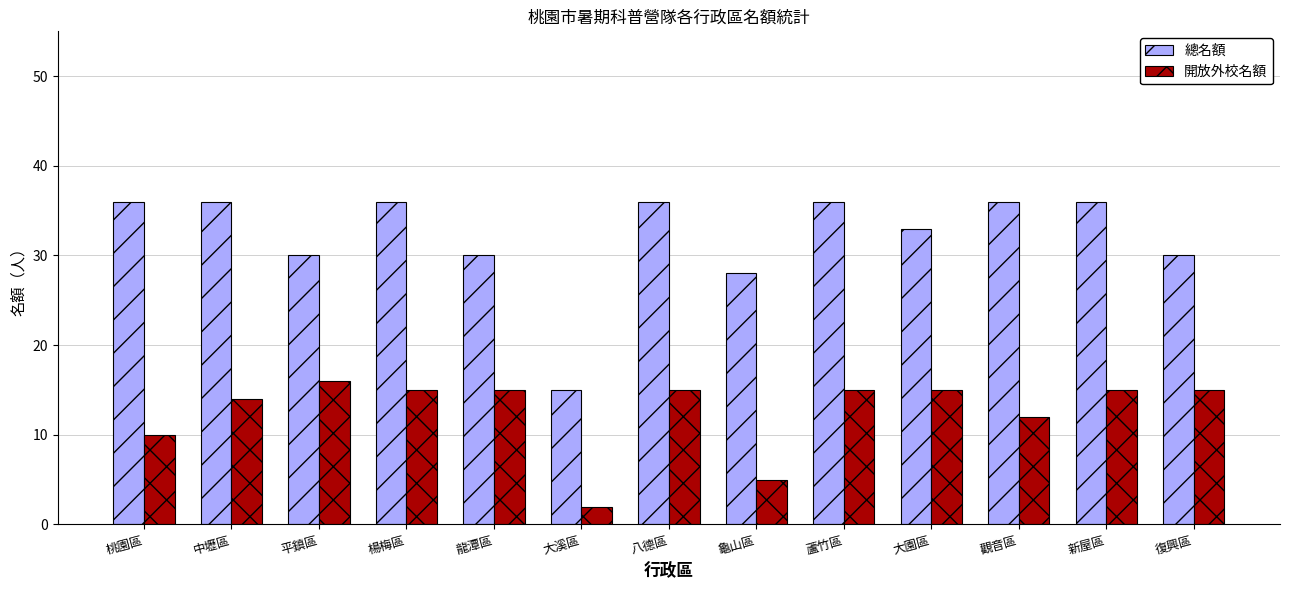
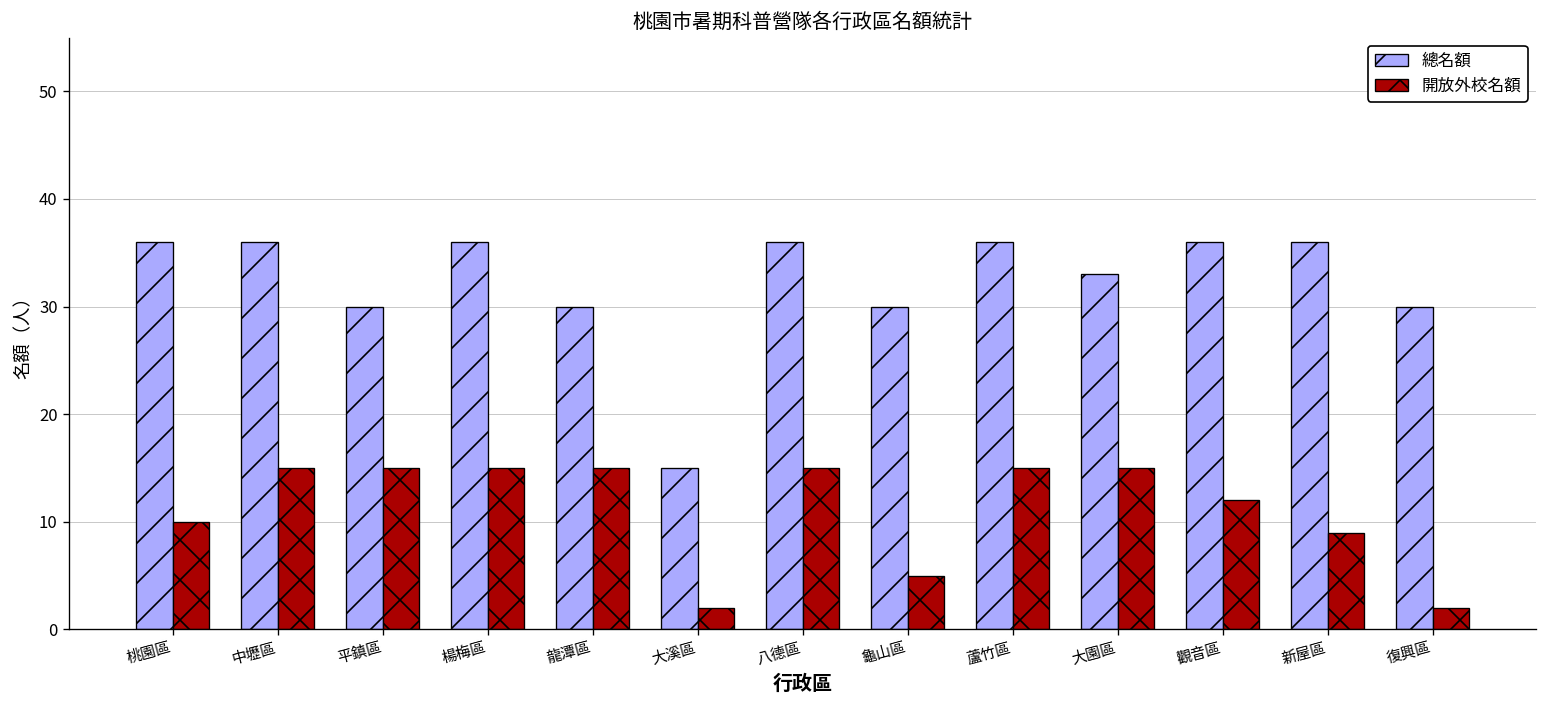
  {
    "總名額": {
      "桃園區": 36,
      "中壢區": 36,
      "平鎮區": 30,
      "楊梅區": 36,
      "龍潭區": 30,
      "大溪區": 15,
      "八德區": 36,
-     "龜山區": 28,
+     "龜山區": 30,
      "蘆竹區": 36,
      "大園區": 33,
      "觀音區": 36,
      "新屋區": 36,
      "復興區": 30
    },
    "開放外校名額": {
      "桃園區": 10,
-     "中壢區": 14,
-     "平鎮區": 16,
+     "中壢區": 15,
+     "平鎮區": 15,
      "楊梅區": 15,
      "龍潭區": 15,
      "大溪區": 2,
      "八德區": 15,
      "龜山區": 5,
      "蘆竹區": 15,
      "大園區": 15,
      "觀音區": 12,
-     "新屋區": 15,
-     "復興區": 15
+     "新屋區": 9,
+     "復興區": 2
    }
  }
